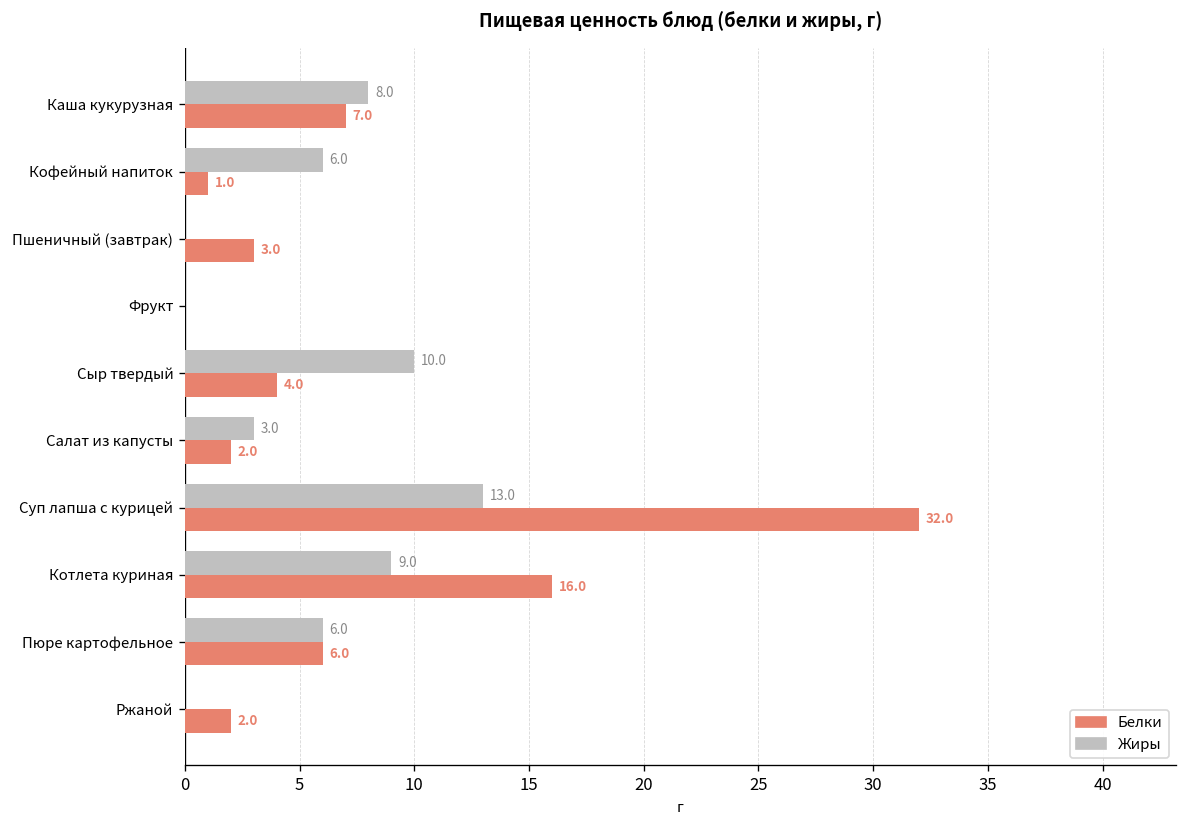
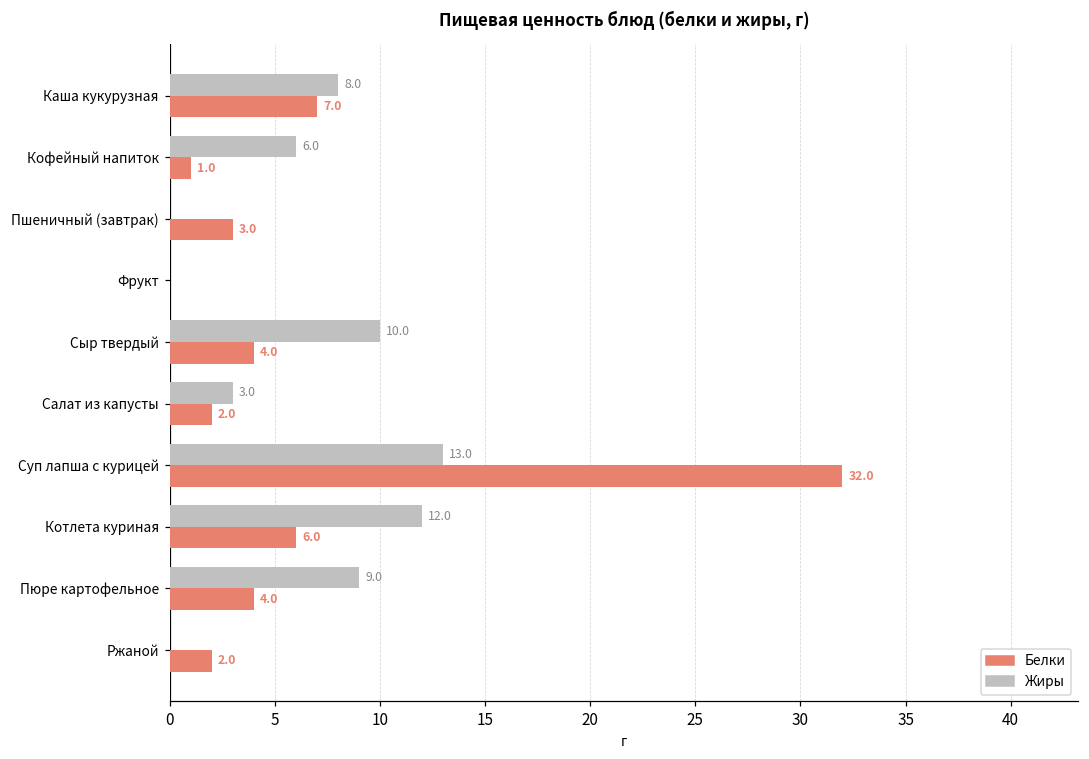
  {
    "Белки": {
      "Каша кукурузная": 7.0,
      "Кофейный напиток": 1.0,
      "Пшеничный (завтрак)": 3.0,
      "Сыр твердый": 4.0,
      "Салат из капусты": 2.0,
      "Суп лапша с курицей": 32.0,
-     "Котлета куриная": 16.0,
-     "Пюре картофельное": 6.0,
+     "Котлета куриная": 6.0,
+     "Пюре картофельное": 4.0,
      "Ржаной": 2.0
    },
    "Жиры": {
      "Каша кукурузная": 8.0,
      "Кофейный напиток": 6.0,
      "Сыр твердый": 10.0,
      "Салат из капусты": 3.0,
      "Суп лапша с курицей": 13.0,
-     "Котлета куриная": 9.0,
-     "Пюре картофельное": 6.0
+     "Котлета куриная": 12.0,
+     "Пюре картофельное": 9.0
    }
  }
